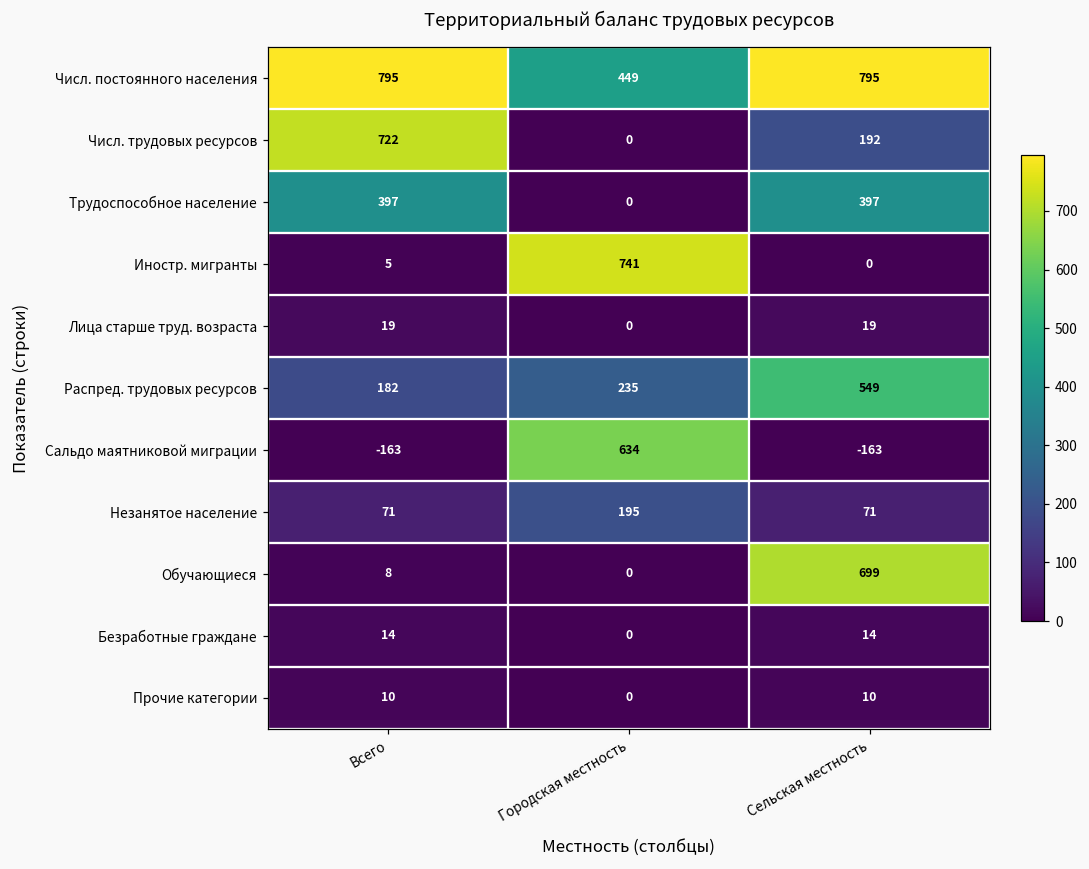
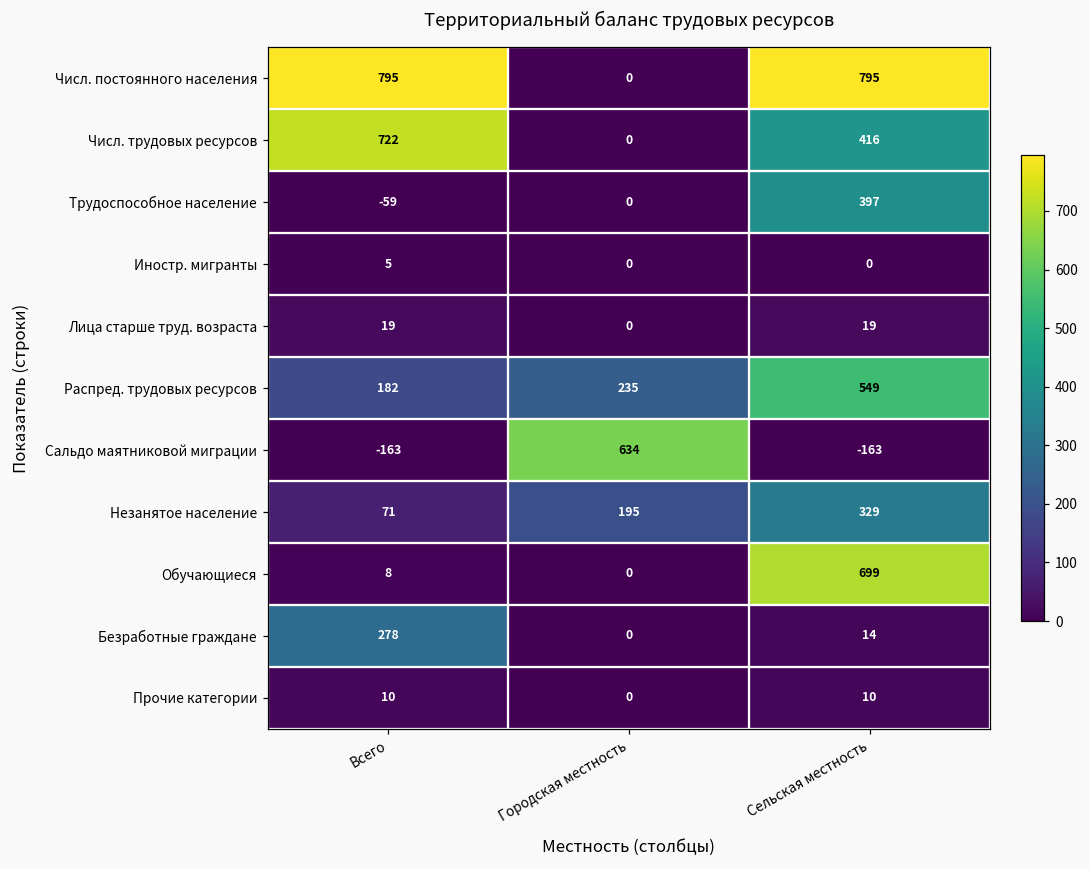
  {
    "Числ. постоянного населения": {
      "Всего": 795,
-     "Городская местность": 449,
+     "Городская местность": 0,
      "Сельская местность": 795
    },
    "Числ. трудовых ресурсов": {
      "Всего": 722,
      "Городская местность": 0,
-     "Сельская местность": 192
+     "Сельская местность": 416
    },
    "Трудоспособное население": {
-     "Всего": 397,
+     "Всего": -59,
      "Городская местность": 0,
      "Сельская местность": 397
    },
    "Иностр. мигранты": {
      "Всего": 5,
-     "Городская местность": 741,
+     "Городская местность": 0,
      "Сельская местность": 0
    },
    "Лица старше труд. возраста": {
      "Всего": 19,
      "Городская местность": 0,
      "Сельская местность": 19
    },
    "Распред. трудовых ресурсов": {
      "Всего": 182,
      "Городская местность": 235,
      "Сельская местность": 549
    },
    "Сальдо маятниковой миграции": {
      "Всего": -163,
      "Городская местность": 634,
      "Сельская местность": -163
    },
    "Незанятое население": {
      "Всего": 71,
      "Городская местность": 195,
-     "Сельская местность": 71
+     "Сельская местность": 329
    },
    "Обучающиеся": {
      "Всего": 8,
      "Городская местность": 0,
      "Сельская местность": 699
    },
    "Безработные граждане": {
-     "Всего": 14,
+     "Всего": 278,
      "Городская местность": 0,
      "Сельская местность": 14
    },
    "Прочие категории": {
      "Всего": 10,
      "Городская местность": 0,
      "Сельская местность": 10
    }
  }
